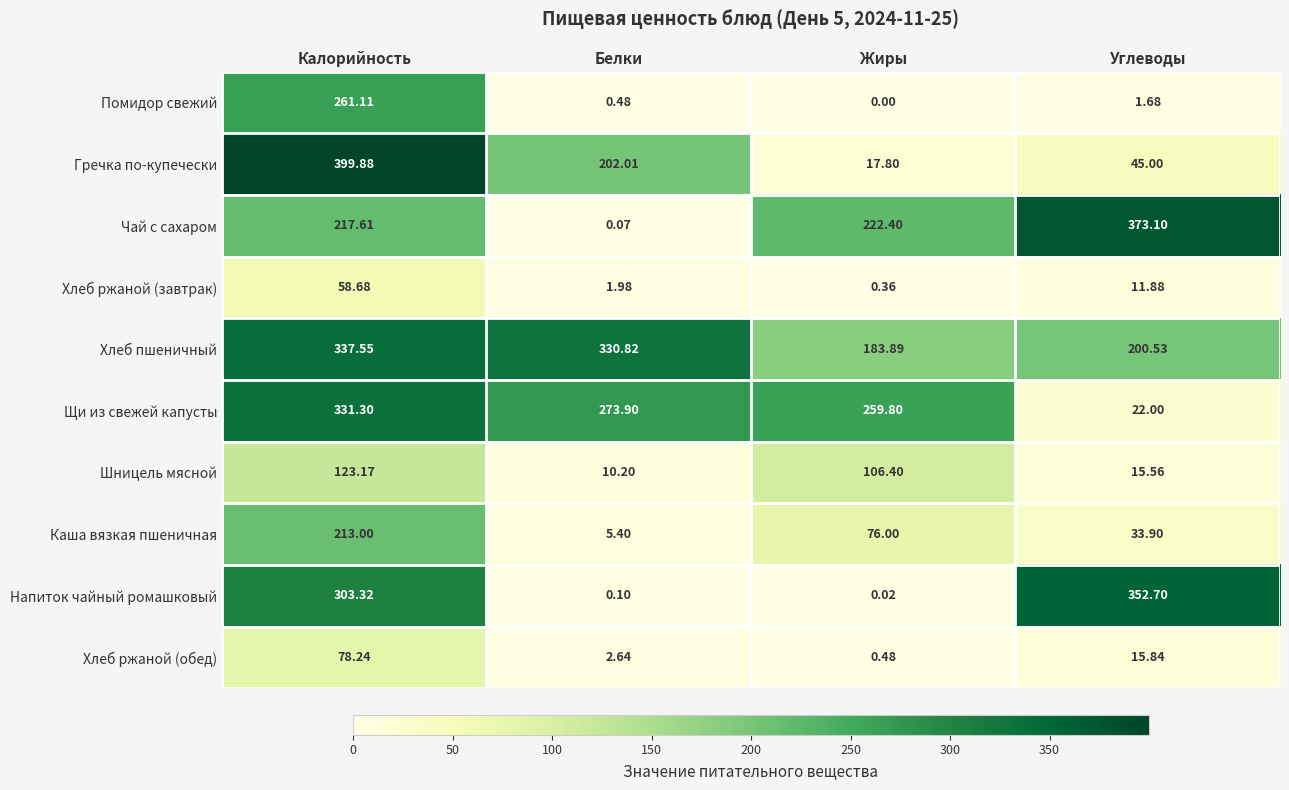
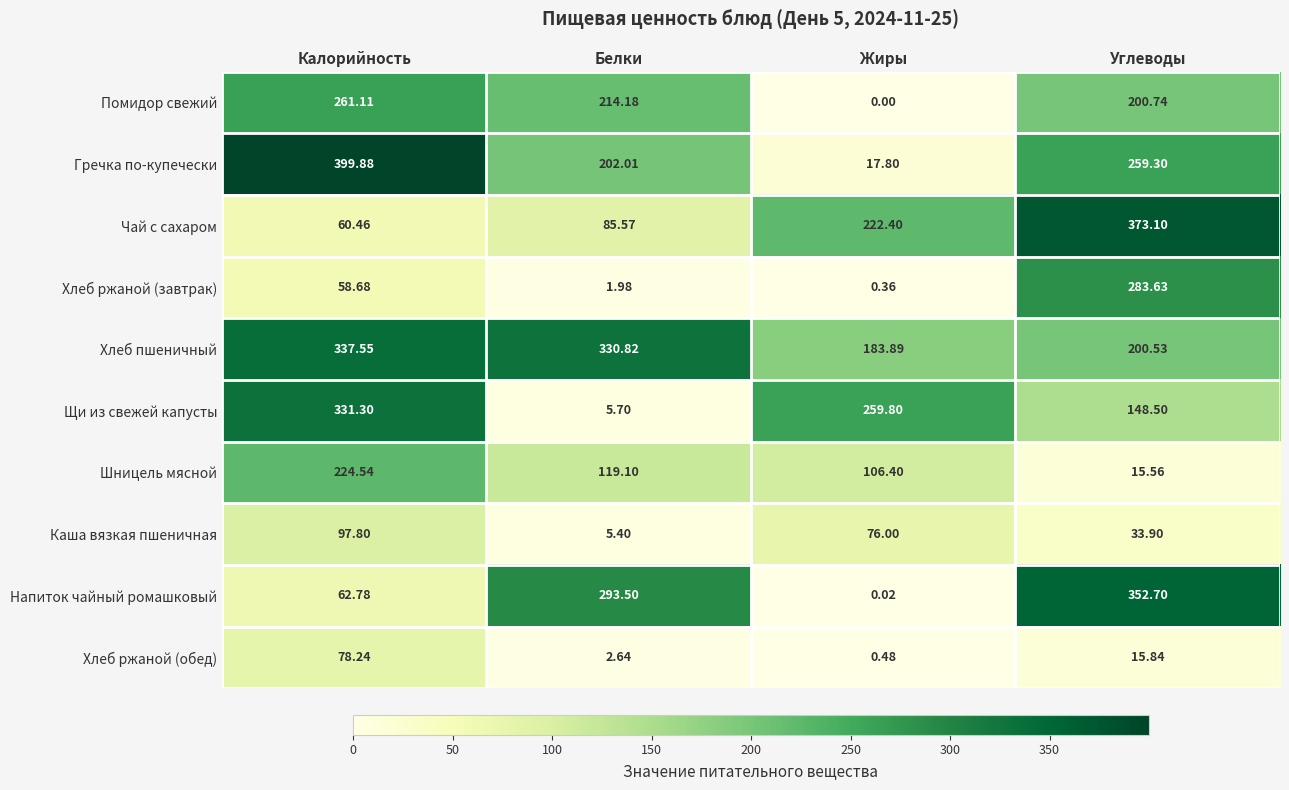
  {
    "Помидор свежий": {
      "Калорийность": 261.11,
-     "Белки": 0.48,
+     "Белки": 214.18,
      "Жиры": 0.00,
-     "Углеводы": 1.68
+     "Углеводы": 200.74
    },
    "Гречка по-купечески": {
      "Калорийность": 399.88,
      "Белки": 202.01,
      "Жиры": 17.80,
-     "Углеводы": 45.00
+     "Углеводы": 259.30
    },
    "Чай с сахаром": {
-     "Калорийность": 217.61,
-     "Белки": 0.07,
+     "Калорийность": 60.46,
+     "Белки": 85.57,
      "Жиры": 222.40,
      "Углеводы": 373.10
    },
    "Хлеб ржаной (завтрак)": {
      "Калорийность": 58.68,
      "Белки": 1.98,
      "Жиры": 0.36,
-     "Углеводы": 11.88
+     "Углеводы": 283.63
    },
    "Хлеб пшеничный": {
      "Калорийность": 337.55,
      "Белки": 330.82,
      "Жиры": 183.89,
      "Углеводы": 200.53
    },
    "Щи из свежей капусты": {
      "Калорийность": 331.30,
-     "Белки": 273.90,
+     "Белки": 5.70,
      "Жиры": 259.80,
-     "Углеводы": 22.00
+     "Углеводы": 148.50
    },
    "Шницель мясной": {
-     "Калорийность": 123.17,
-     "Белки": 10.20,
+     "Калорийность": 224.54,
+     "Белки": 119.10,
      "Жиры": 106.40,
      "Углеводы": 15.56
    },
    "Каша вязкая пшеничная": {
-     "Калорийность": 213.00,
+     "Калорийность": 97.80,
      "Белки": 5.40,
      "Жиры": 76.00,
      "Углеводы": 33.90
    },
    "Напиток чайный ромашковый": {
-     "Калорийность": 303.32,
-     "Белки": 0.10,
+     "Калорийность": 62.78,
+     "Белки": 293.50,
      "Жиры": 0.02,
      "Углеводы": 352.70
    },
    "Хлеб ржаной (обед)": {
      "Калорийность": 78.24,
      "Белки": 2.64,
      "Жиры": 0.48,
      "Углеводы": 15.84
    }
  }
